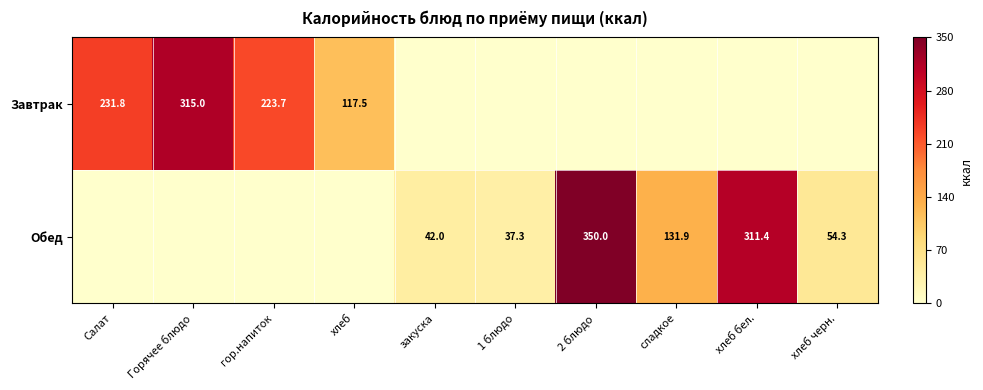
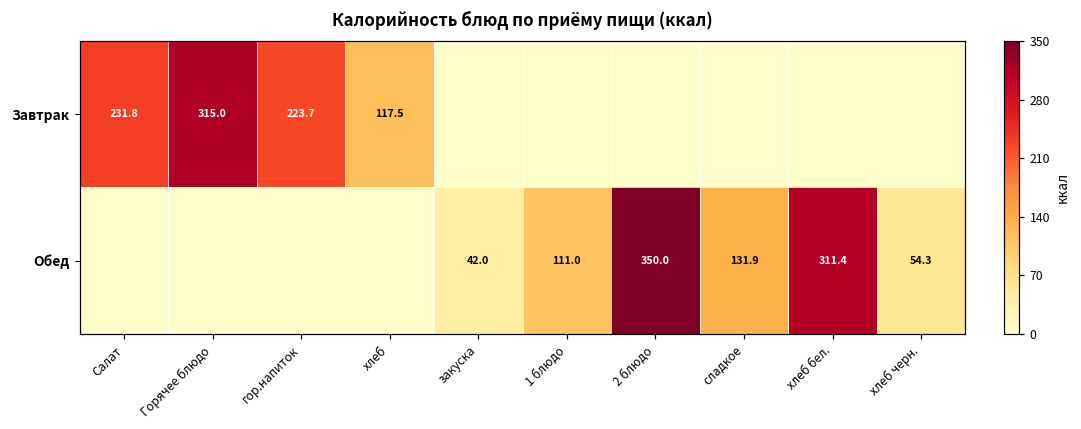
  {
    "Завтрак": {
      "Салат": 231.8,
      "Горячее блюдо": 315.0,
      "гор.напиток": 223.7,
      "хлеб": 117.5
    },
    "Обед": {
      "закуска": 42.0,
-     "1 блюдо": 37.3,
+     "1 блюдо": 111.0,
      "2 блюдо": 350.0,
      "сладкое": 131.9,
      "хлеб бел.": 311.4,
      "хлеб черн.": 54.3
    }
  }
